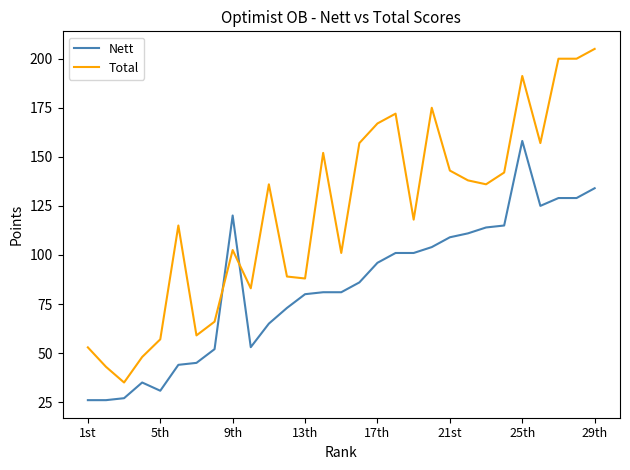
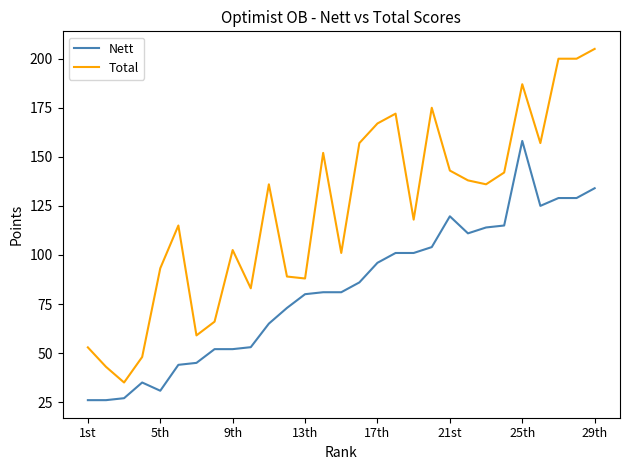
  {
    "Nett": {
      "1st": 26,
      "5th": 31,
-     "9th": 120,
+     "9th": 52,
      "13th": 80,
      "17th": 96,
-     "21st": 109,
+     "21st": 120,
      "25th": 158,
      "29th": 134
    },
    "Total": {
      "1st": 53,
-     "5th": 57,
+     "5th": 93,
      "9th": 103,
      "13th": 88,
      "17th": 167,
      "21st": 143,
-     "25th": 191,
+     "25th": 187,
      "29th": 205
    }
  }
